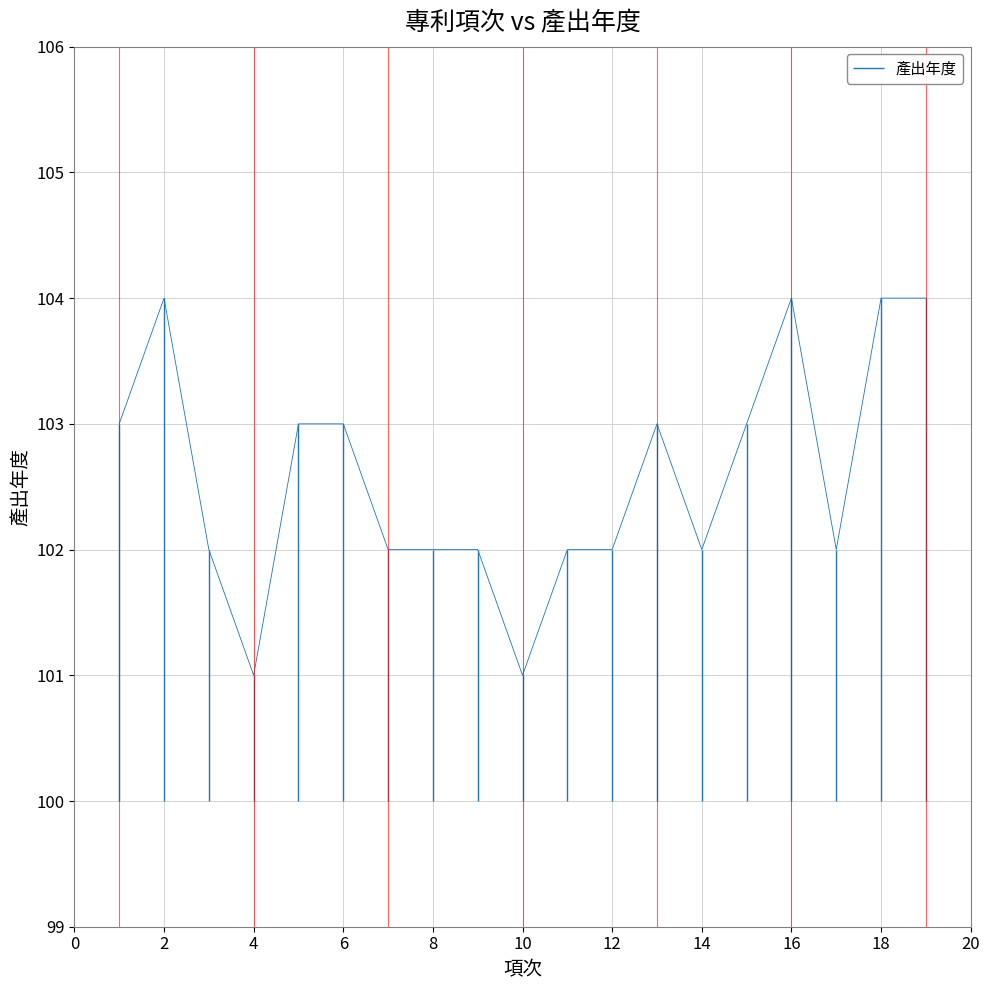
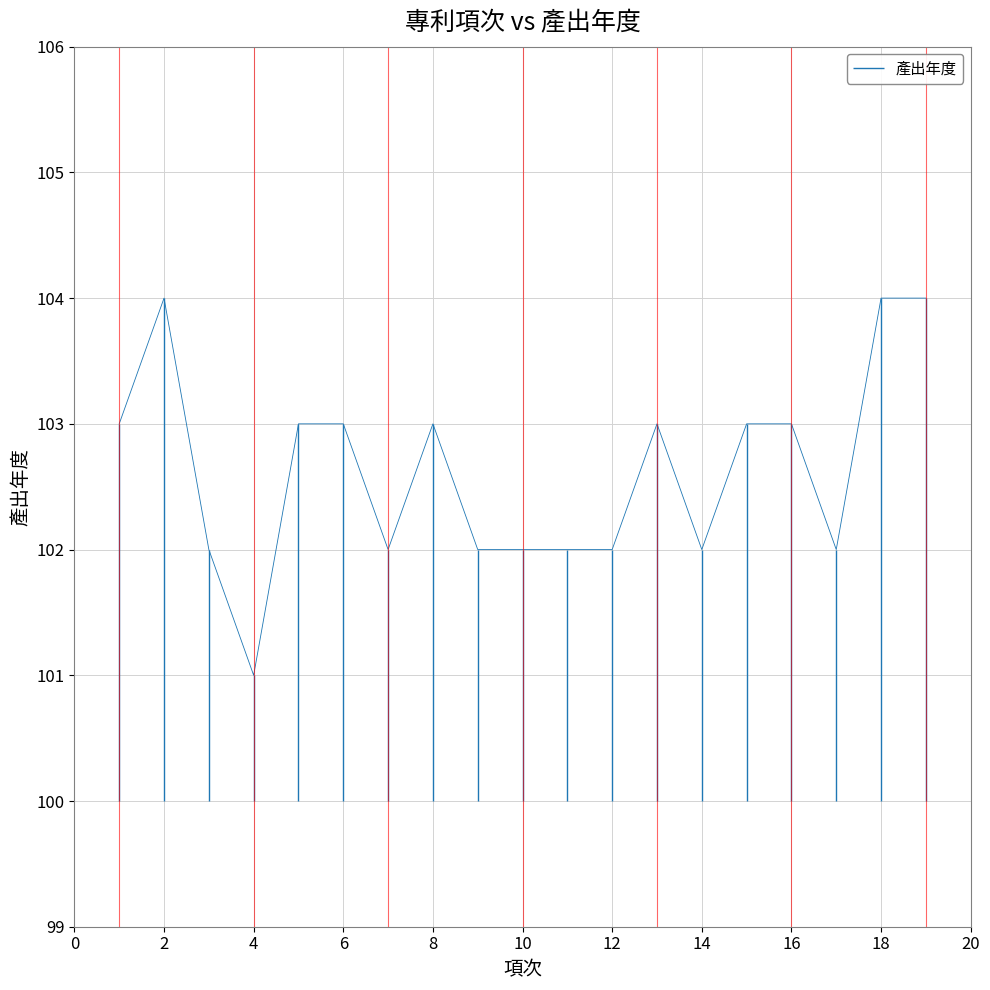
  {
    "2": 104,
    "4": 101,
    "6": 103,
-   "8": 102,
-   "10": 101,
+   "8": 103,
+   "10": 102,
    "12": 102,
    "14": 102,
-   "16": 104,
+   "16": 103,
    "18": 104
  }
